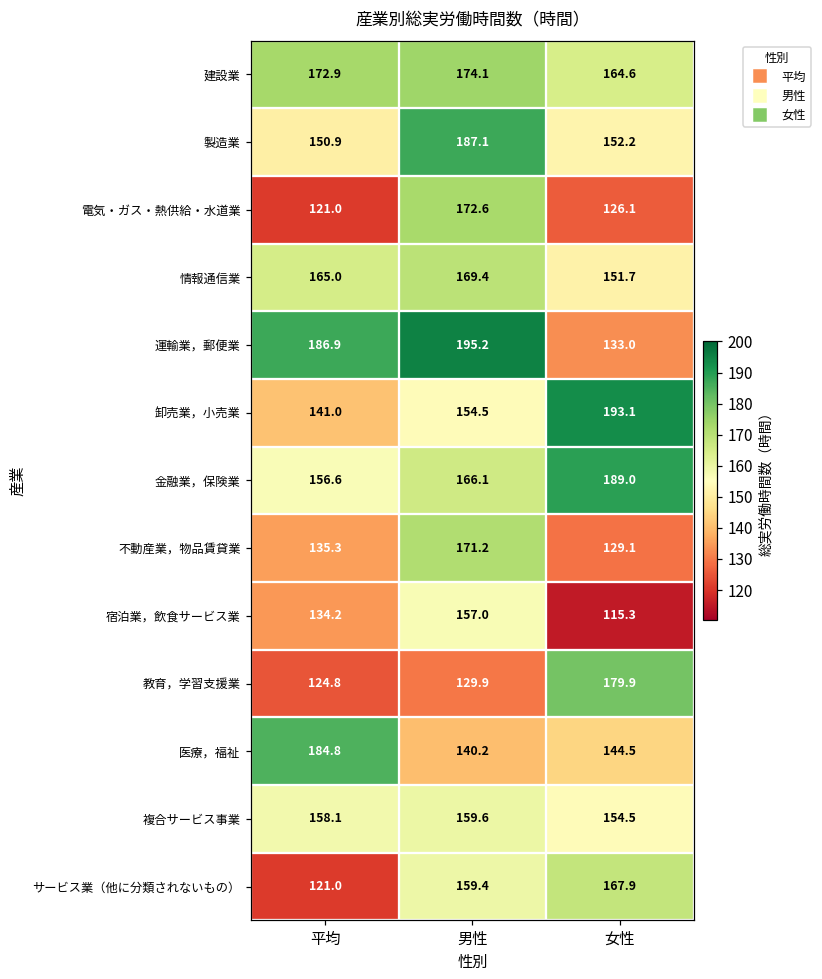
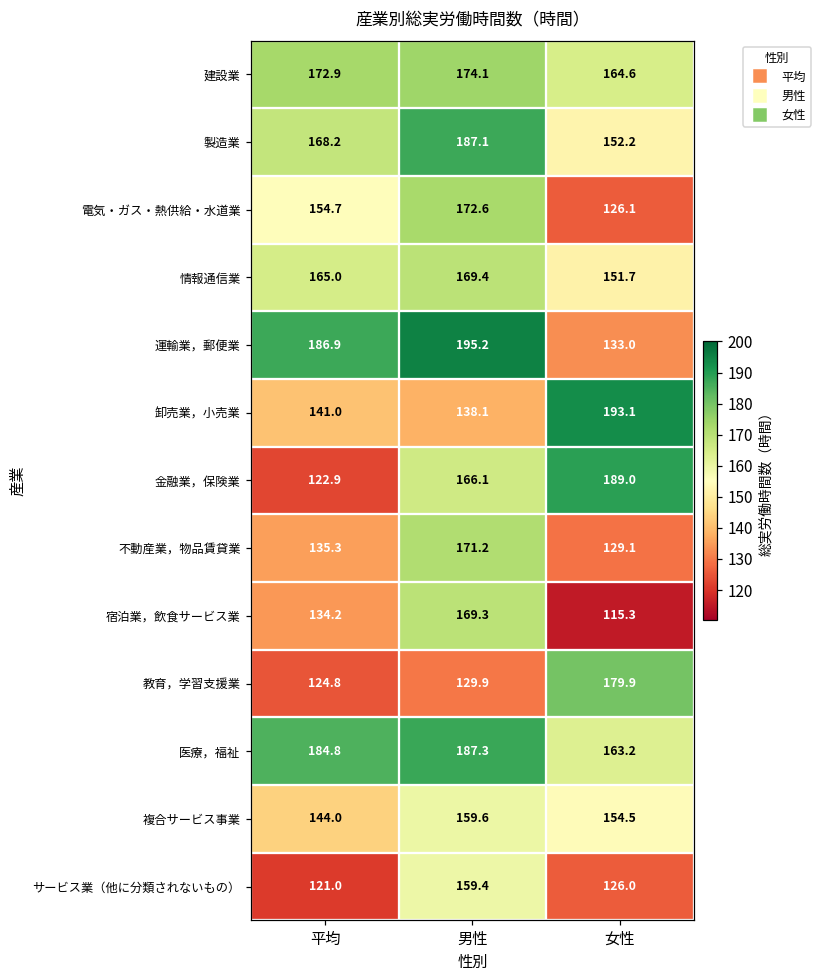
  {
    "建設業": {
      "平均": 172.9,
      "男性": 174.1,
      "女性": 164.6
    },
    "製造業": {
-     "平均": 150.9,
+     "平均": 168.2,
      "男性": 187.1,
      "女性": 152.2
    },
    "電気・ガス・熱供給・水道業": {
-     "平均": 121.0,
+     "平均": 154.7,
      "男性": 172.6,
      "女性": 126.1
    },
    "情報通信業": {
      "平均": 165.0,
      "男性": 169.4,
      "女性": 151.7
    },
    "運輸業，郵便業": {
      "平均": 186.9,
      "男性": 195.2,
      "女性": 133.0
    },
    "卸売業，小売業": {
      "平均": 141.0,
-     "男性": 154.5,
+     "男性": 138.1,
      "女性": 193.1
    },
    "金融業，保険業": {
-     "平均": 156.6,
+     "平均": 122.9,
      "男性": 166.1,
      "女性": 189.0
    },
    "不動産業，物品賃貸業": {
      "平均": 135.3,
      "男性": 171.2,
      "女性": 129.1
    },
    "宿泊業，飲食サービス業": {
      "平均": 134.2,
-     "男性": 157.0,
+     "男性": 169.3,
      "女性": 115.3
    },
    "教育，学習支援業": {
      "平均": 124.8,
      "男性": 129.9,
      "女性": 179.9
    },
    "医療，福祉": {
      "平均": 184.8,
-     "男性": 140.2,
-     "女性": 144.5
+     "男性": 187.3,
+     "女性": 163.2
    },
    "複合サービス事業": {
-     "平均": 158.1,
+     "平均": 144.0,
      "男性": 159.6,
      "女性": 154.5
    },
    "サービス業（他に分類されないもの）": {
      "平均": 121.0,
      "男性": 159.4,
-     "女性": 167.9
+     "女性": 126.0
    }
  }
